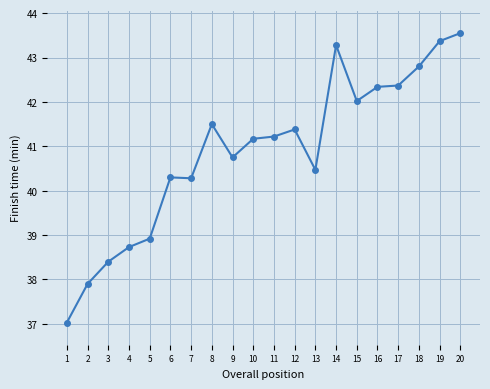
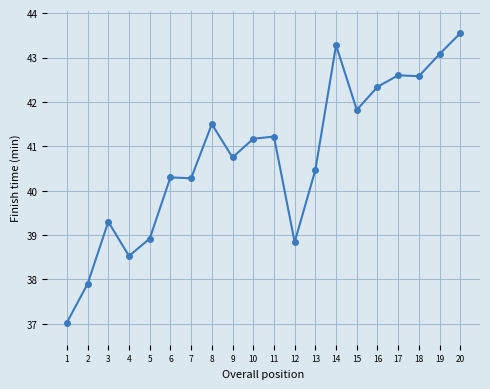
  {
    "1": 37.0,
    "2": 37.9,
-   "3": 38.4,
-   "4": 38.7,
+   "3": 39.3,
+   "4": 38.5,
    "5": 38.9,
    "6": 40.3,
    "7": 40.3,
    "8": 41.5,
    "9": 40.8,
    "10": 41.2,
    "11": 41.2,
-   "12": 41.4,
+   "12": 38.8,
    "13": 40.5,
    "14": 43.3,
-   "15": 42.0,
+   "15": 41.8,
    "16": 42.3,
-   "17": 42.4,
-   "18": 42.8,
-   "19": 43.4,
+   "17": 42.6,
+   "18": 42.6,
+   "19": 43.1,
    "20": 43.6
  }
